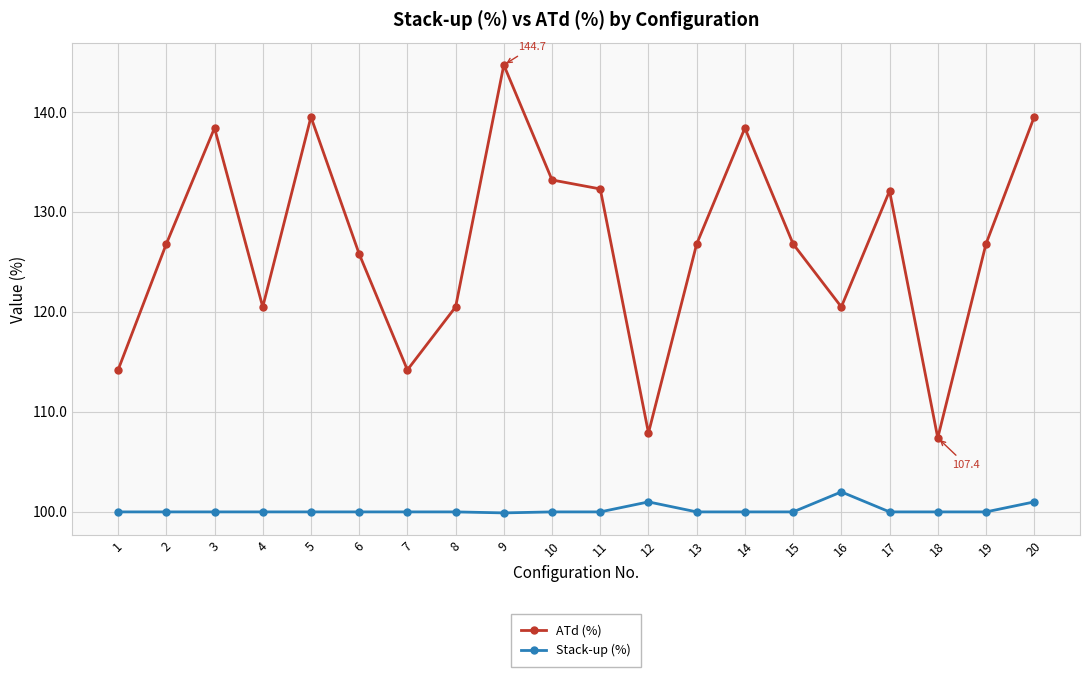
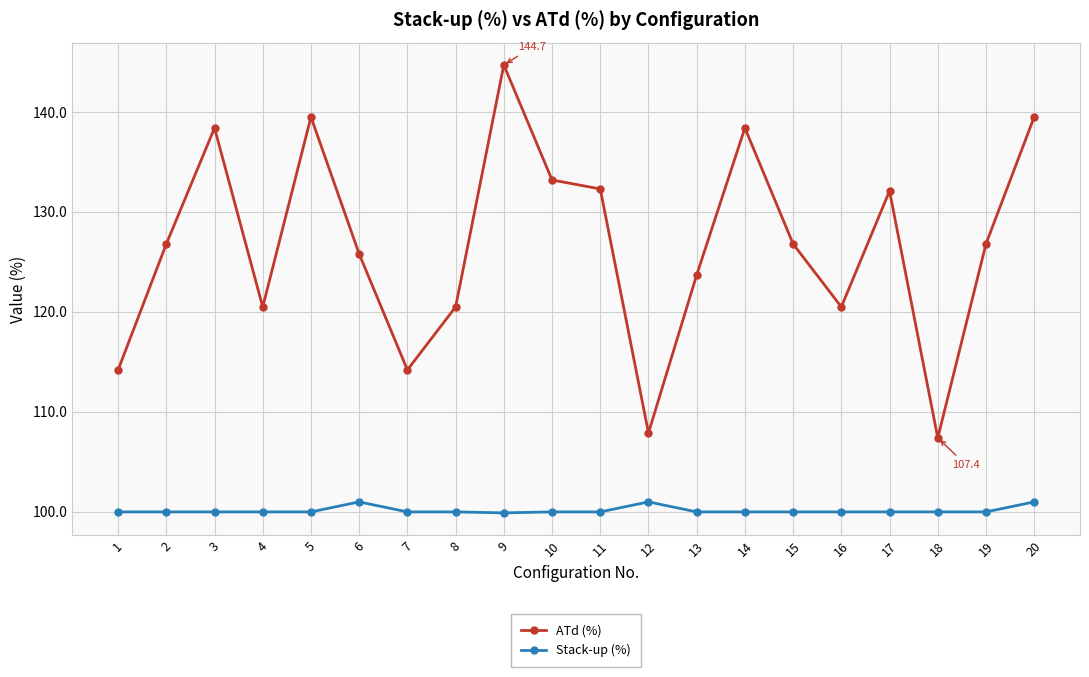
  {
    "ATd (%)": {
      "1": 114,
      "2": 127,
      "3": 138,
      "4": 121,
      "5": 140,
      "6": 126,
      "7": 114,
      "8": 121,
      "10": 133,
      "11": 132,
      "12": 108,
-     "13": 127,
+     "13": 124,
      "14": 138,
      "15": 127,
      "16": 121,
      "17": 132,
      "19": 127,
      "20": 140
    },
    "Stack-up (%)": {
      "1": 100,
      "2": 100,
      "3": 100,
      "4": 100,
      "5": 100,
-     "6": 100,
+     "6": 101,
      "7": 100,
      "8": 100,
      "9": 100,
      "10": 100,
      "11": 100,
      "12": 101,
      "13": 100,
      "14": 100,
      "15": 100,
-     "16": 102,
+     "16": 100,
      "17": 100,
      "18": 100,
      "19": 100,
      "20": 101
    }
  }
